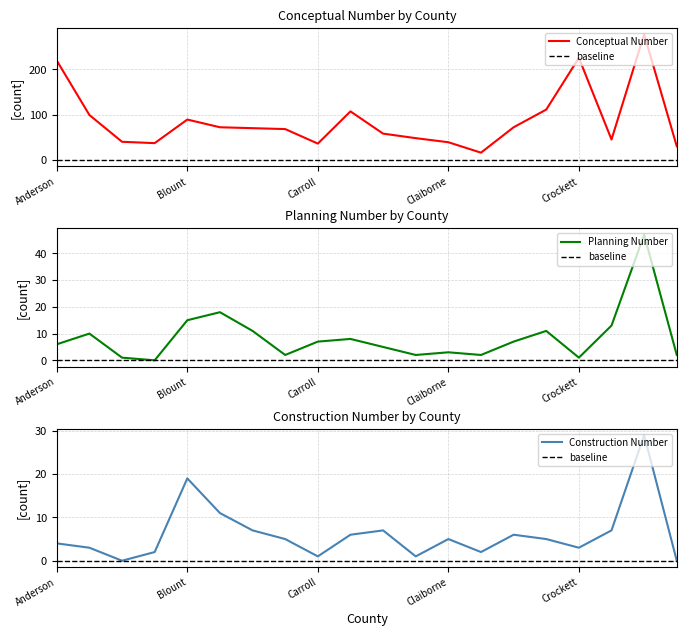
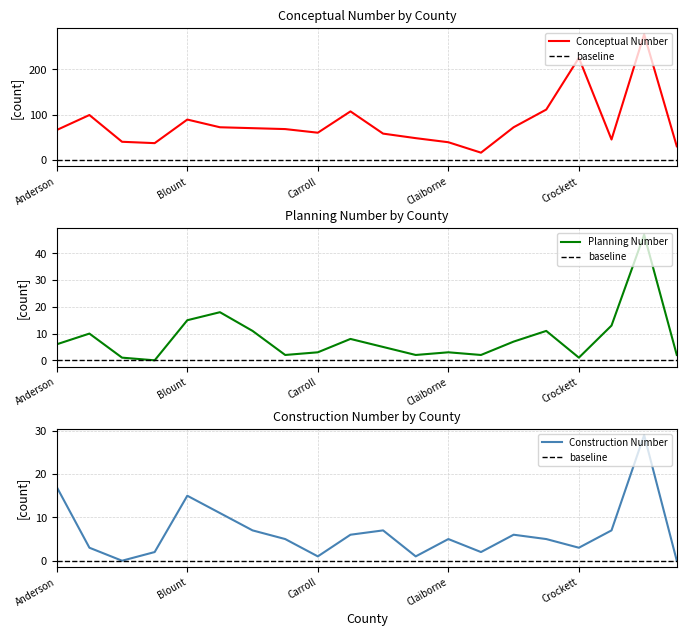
  {
    "Conceptual Number by County": {
-     "Anderson": 220,
+     "Anderson": 70,
      "Blount": 90,
-     "Carroll": 40,
+     "Carroll": 60,
      "Claiborne": 40
    },
    "Planning Number by County": {
      "Anderson": 6,
      "Blount": 15,
-     "Carroll": 7,
+     "Carroll": 3,
      "Claiborne": 3,
      "Crockett": 1
    },
    "Construction Number by County": {
-     "Anderson": 4,
-     "Blount": 19,
+     "Anderson": 17,
+     "Blount": 15,
      "Carroll": 1,
      "Claiborne": 5,
      "Crockett": 3
    }
  }
